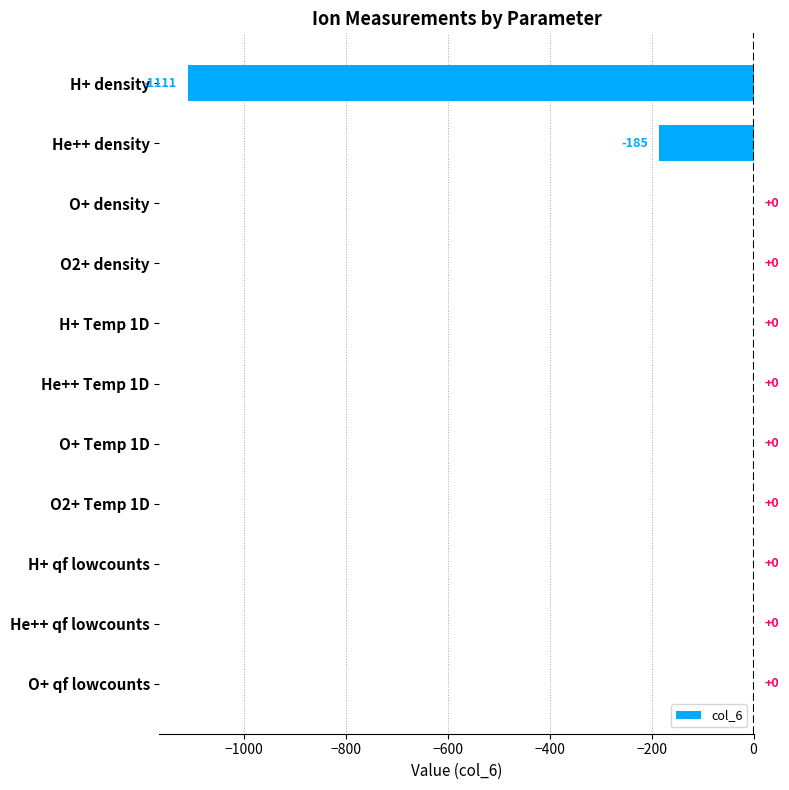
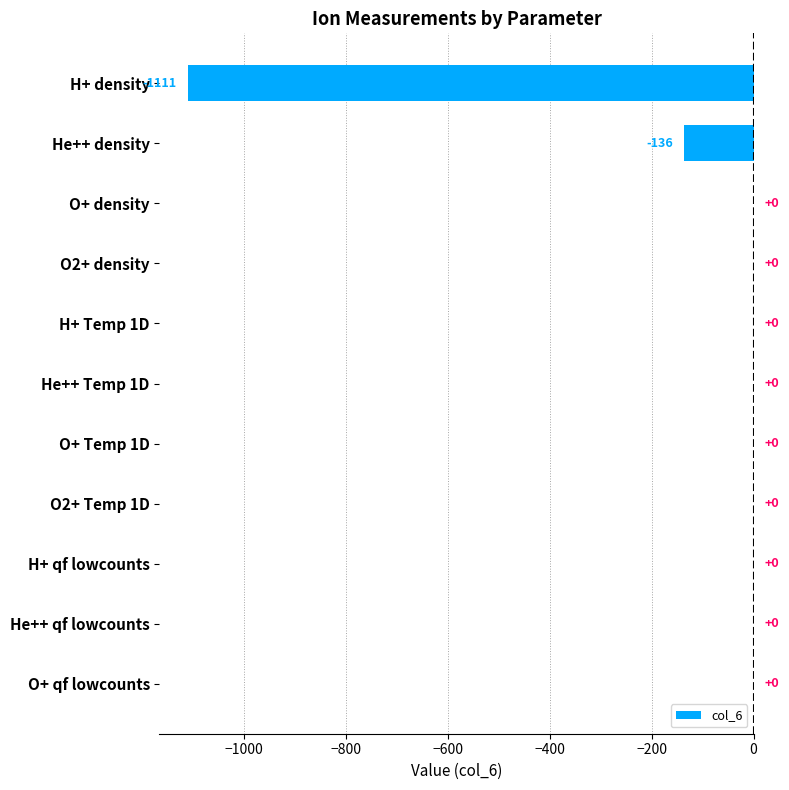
  {
    "H+ density": "-1111",
-   "He++ density": "-185",
+   "He++ density": "-136",
    "O+ density": "+0",
    "O2+ density": "+0",
    "H+ Temp 1D": "+0",
    "He++ Temp 1D": "+0",
    "O+ Temp 1D": "+0",
    "O2+ Temp 1D": "+0",
    "H+ qf lowcounts": "+0",
    "He++ qf lowcounts": "+0",
    "O+ qf lowcounts": "+0"
  }
